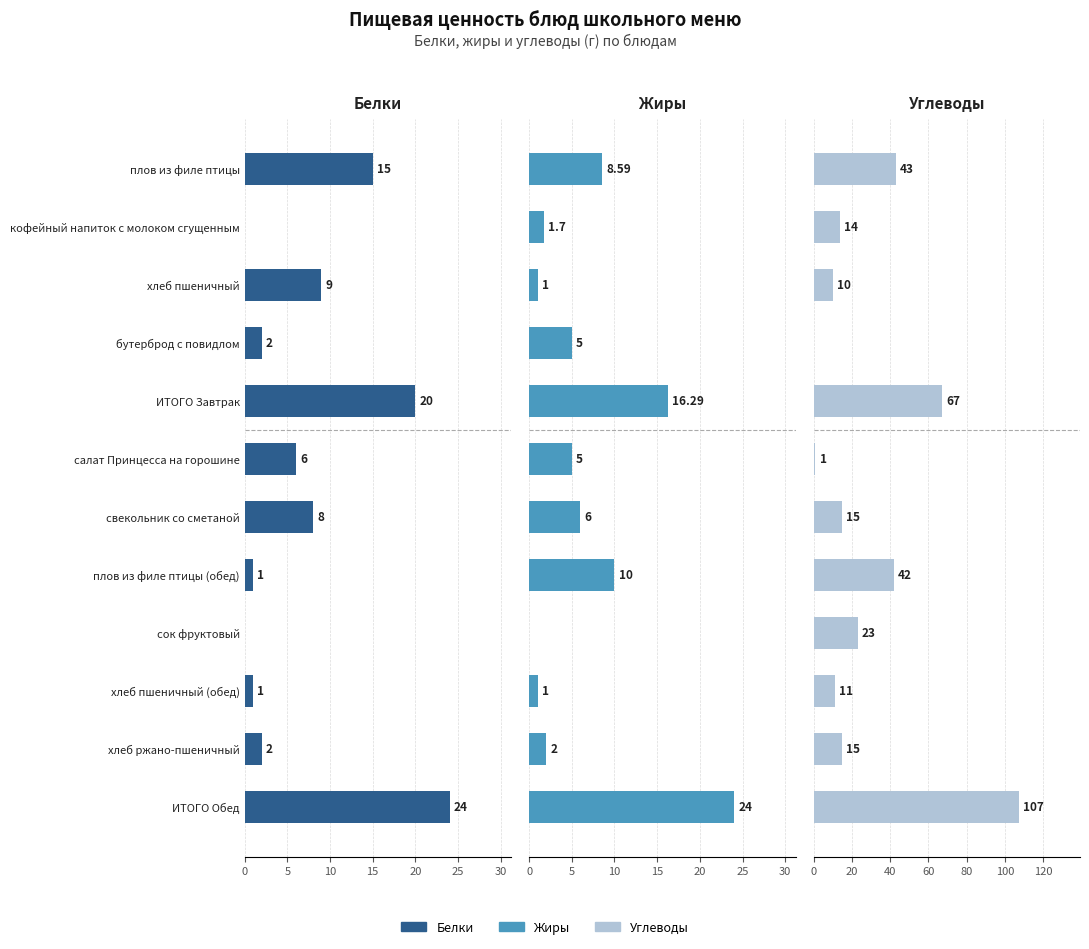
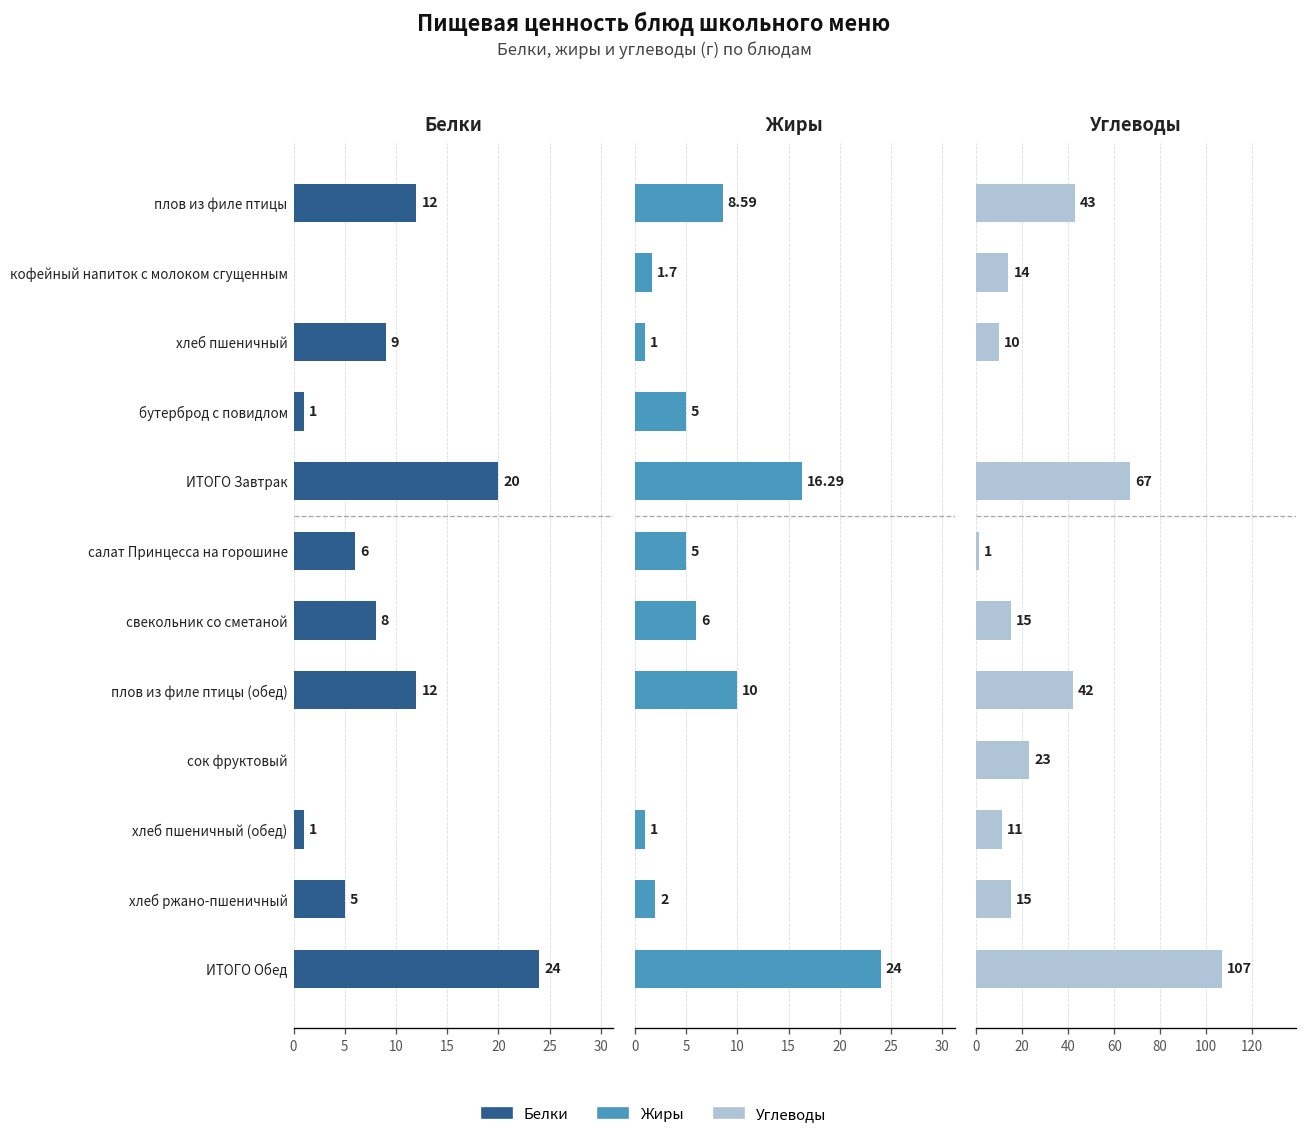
  {
    "Белки": {
-     "плов из филе птицы": 15,
+     "плов из филе птицы": 12,
      "хлеб пшеничный": 9,
-     "бутерброд с повидлом": 2,
+     "бутерброд с повидлом": 1,
      "ИТОГО Завтрак": 20,
      "салат Принцесса на горошине": 6,
      "свекольник со сметаной": 8,
-     "плов из филе птицы (обед)": 1,
+     "плов из филе птицы (обед)": 12,
      "хлеб пшеничный (обед)": 1,
-     "хлеб ржано-пшеничный": 2,
+     "хлеб ржано-пшеничный": 5,
      "ИТОГО Обед": 24
    }
  }
